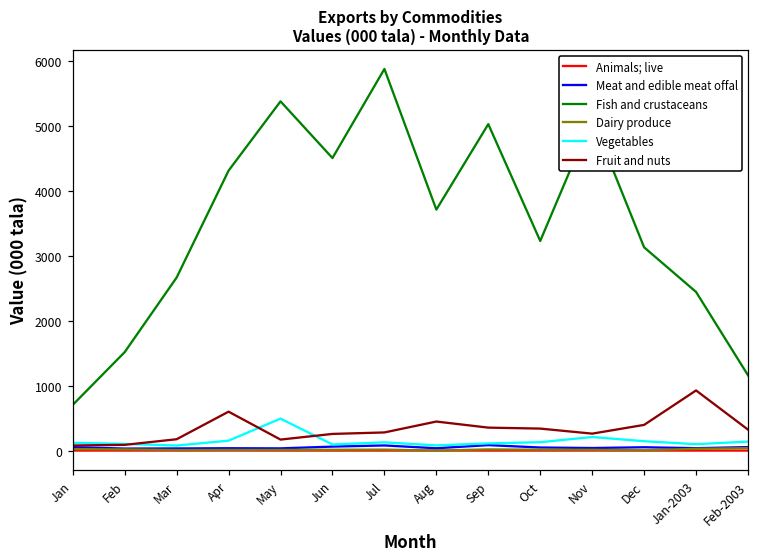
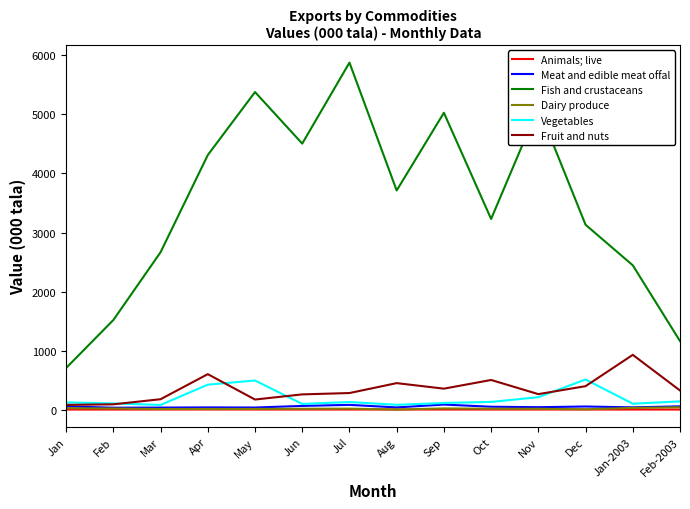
  {
    "Meat and edible meat offal": {
      "Jul": 100,
      "Dec": 100
    },
    "Fish and crustaceans": {
      "Jan": 700,
      "Feb": 1500,
      "Mar": 2700,
      "Apr": 4300,
      "May": 5400,
      "Jun": 4500,
      "Jul": 5900,
      "Aug": 3700,
      "Sep": 5000,
      "Oct": 3200,
      "Dec": 3100,
      "Jan-2003": 2400,
      "Feb-2003": 1200
    },
    "Vegetables": {
      "Mar": 100,
-     "Apr": 200,
+     "Apr": 400,
      "May": 500,
      "Jul": 100,
      "Aug": 100,
      "Oct": 100,
      "Nov": 200,
-     "Dec": 100,
+     "Dec": 500,
      "Jan-2003": 100,
      "Feb-2003": 100
    },
    "Fruit and nuts": {
      "Mar": 200,
      "Apr": 600,
      "May": 200,
      "Jun": 300,
      "Jul": 300,
      "Aug": 400,
      "Sep": 400,
-     "Oct": 300,
+     "Oct": 500,
      "Nov": 300,
      "Dec": 400,
      "Jan-2003": 900,
      "Feb-2003": 300
    }
  }
